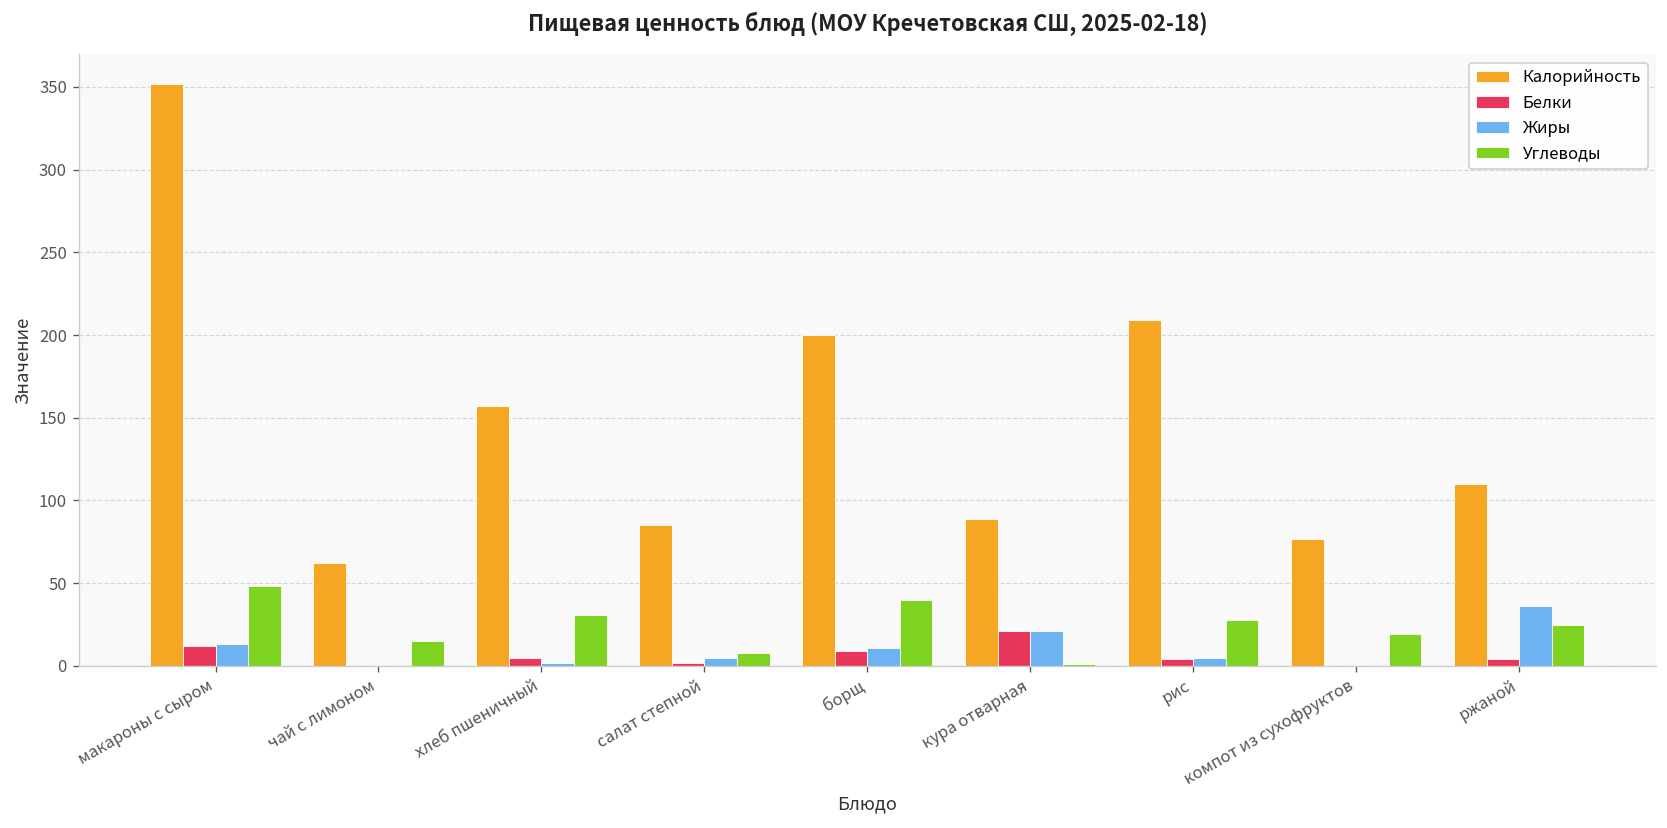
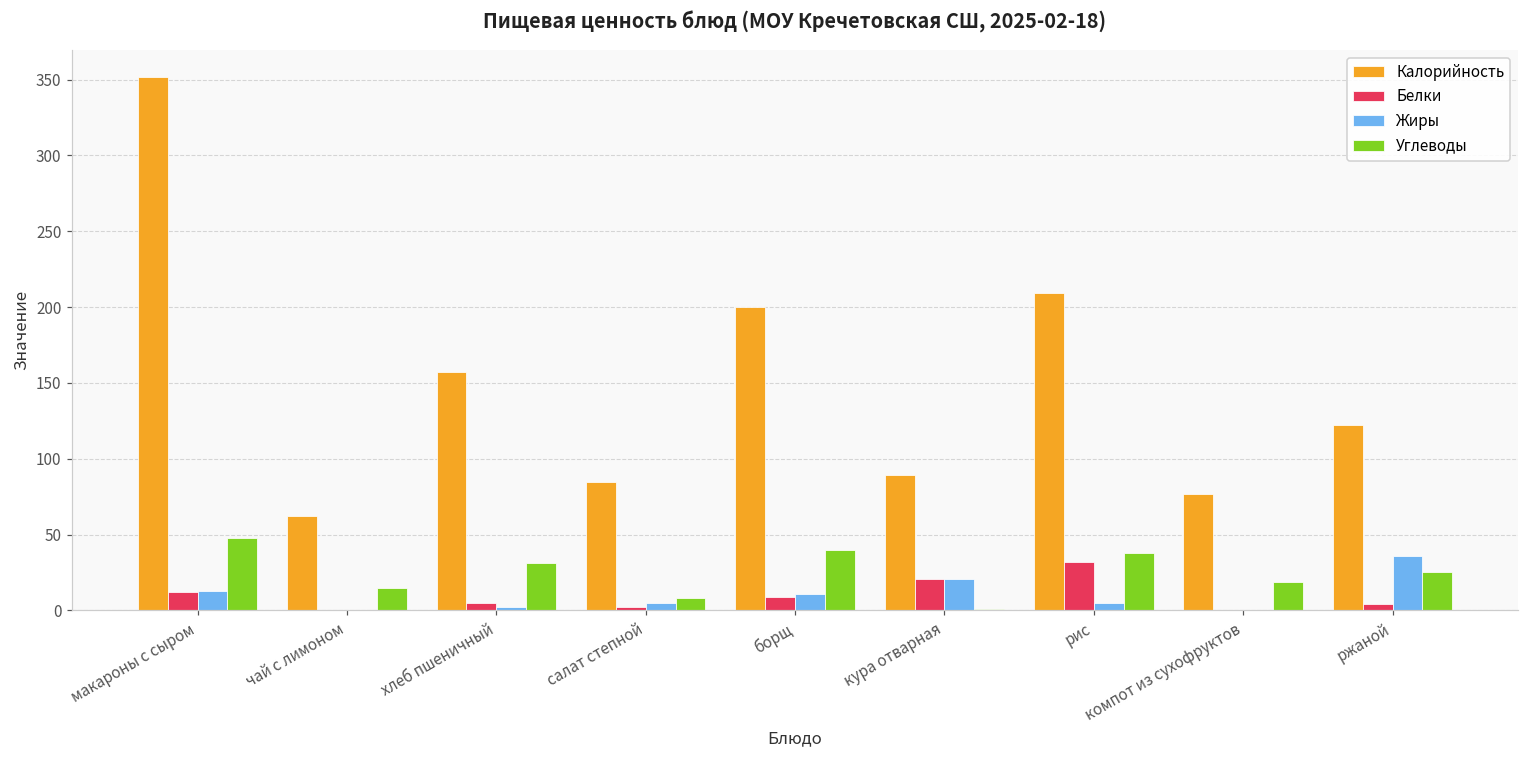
  {
    "Калорийность": {
      "макароны с сыром": 352,
      "чай с лимоном": 62,
      "хлеб пшеничный": 157,
      "салат степной": 85,
      "борщ": 200,
      "кура отварная": 89,
      "рис": 209,
      "компот из сухофруктов": 77,
-     "ржаной": 110
+     "ржаной": 122
    },
    "Белки": {
      "макароны с сыром": 12,
      "чай с лимоном": 0,
      "хлеб пшеничный": 5,
      "салат степной": 2,
      "борщ": 9,
      "кура отварная": 21,
-     "рис": 4,
+     "рис": 32,
      "компот из сухофруктов": 0,
      "ржаной": 4
    },
    "Жиры": {
      "макароны с сыром": 13,
      "чай с лимоном": 0,
      "хлеб пшеничный": 2,
      "салат степной": 5,
      "борщ": 11,
      "кура отварная": 21,
      "рис": 5,
      "компот из сухофруктов": 0,
      "ржаной": 36
    },
    "Углеводы": {
      "макароны с сыром": 48,
      "чай с лимоном": 15,
      "хлеб пшеничный": 31,
      "салат степной": 8,
      "борщ": 40,
-     "рис": 28,
+     "рис": 38,
      "компот из сухофруктов": 19,
      "ржаной": 25
    }
  }
